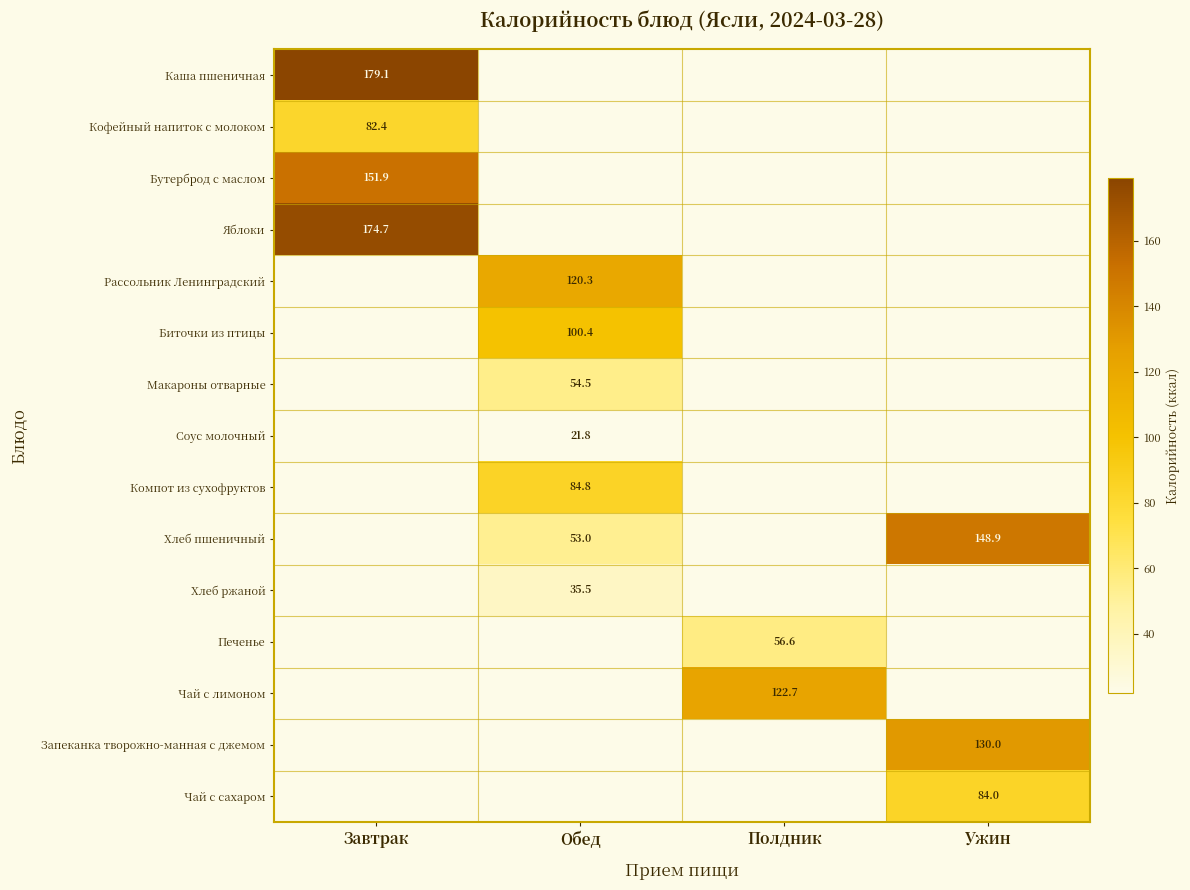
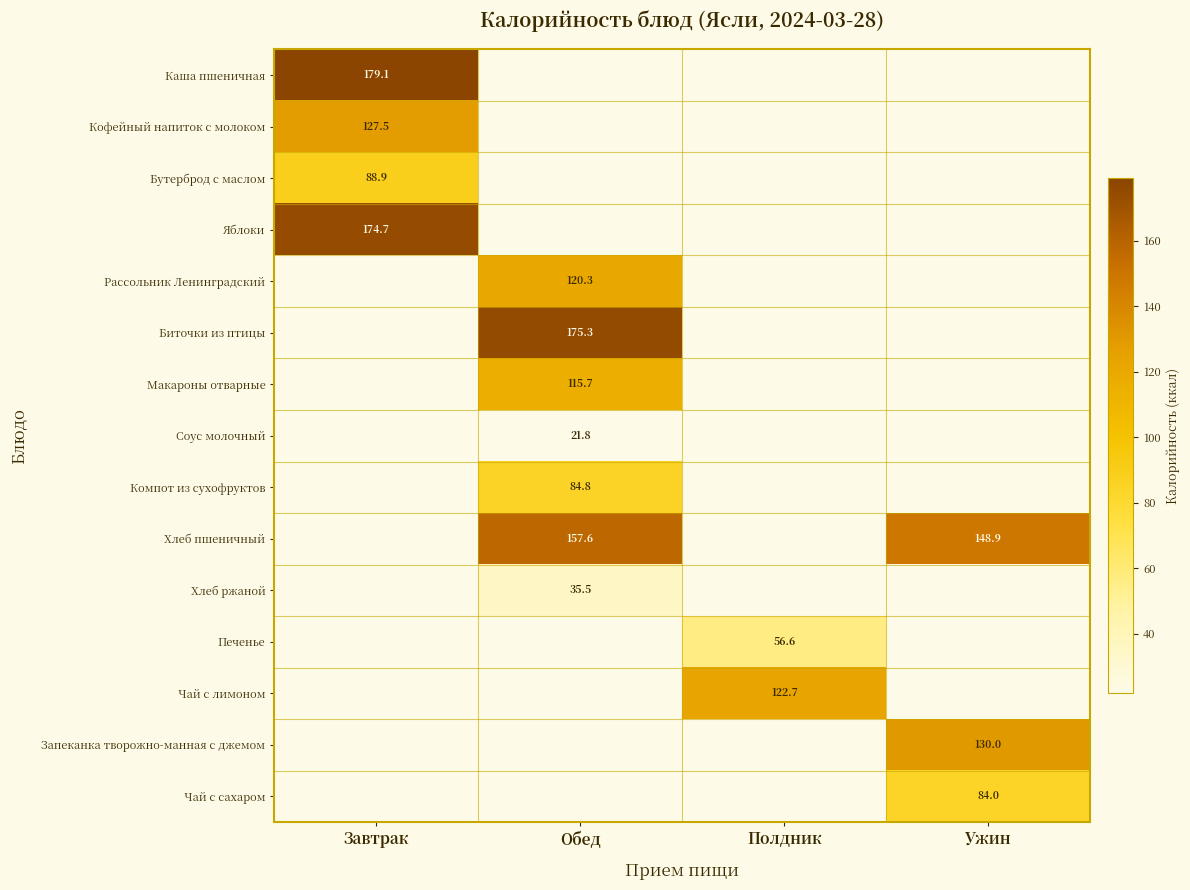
  {
    "Каша пшеничная": {
      "Завтрак": 179.1
    },
    "Кофейный напиток с молоком": {
-     "Завтрак": 82.4
+     "Завтрак": 127.5
    },
    "Бутерброд с маслом": {
-     "Завтрак": 151.9
+     "Завтрак": 88.9
    },
    "Яблоки": {
      "Завтрак": 174.7
    },
    "Рассольник Ленинградский": {
      "Обед": 120.3
    },
    "Биточки из птицы": {
-     "Обед": 100.4
+     "Обед": 175.3
    },
    "Макароны отварные": {
-     "Обед": 54.5
+     "Обед": 115.7
    },
    "Соус молочный": {
      "Обед": 21.8
    },
    "Компот из сухофруктов": {
      "Обед": 84.8
    },
    "Хлеб пшеничный": {
-     "Обед": 53.0,
+     "Обед": 157.6,
      "Ужин": 148.9
    },
    "Хлеб ржаной": {
      "Обед": 35.5
    },
    "Печенье": {
      "Полдник": 56.6
    },
    "Чай с лимоном": {
      "Полдник": 122.7
    },
    "Запеканка творожно-манная с джемом": {
      "Ужин": 130.0
    },
    "Чай с сахаром": {
      "Ужин": 84.0
    }
  }
